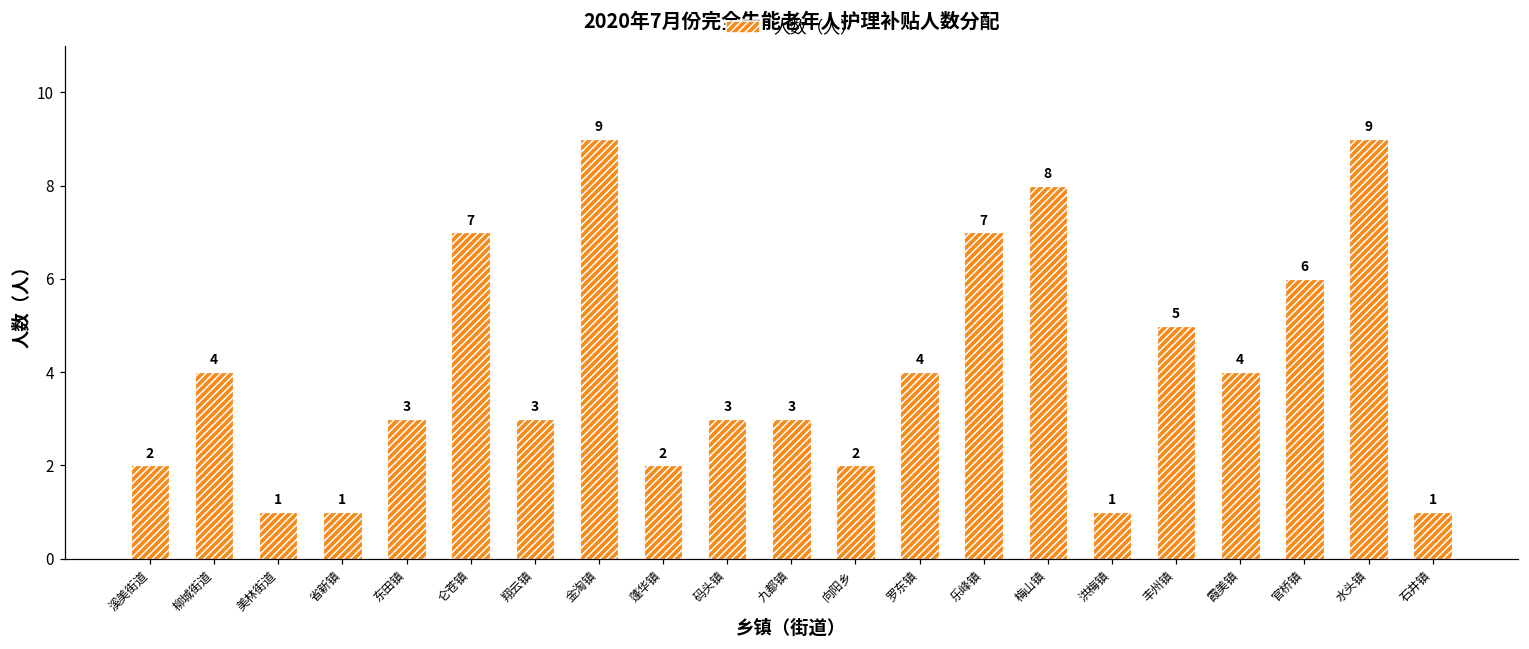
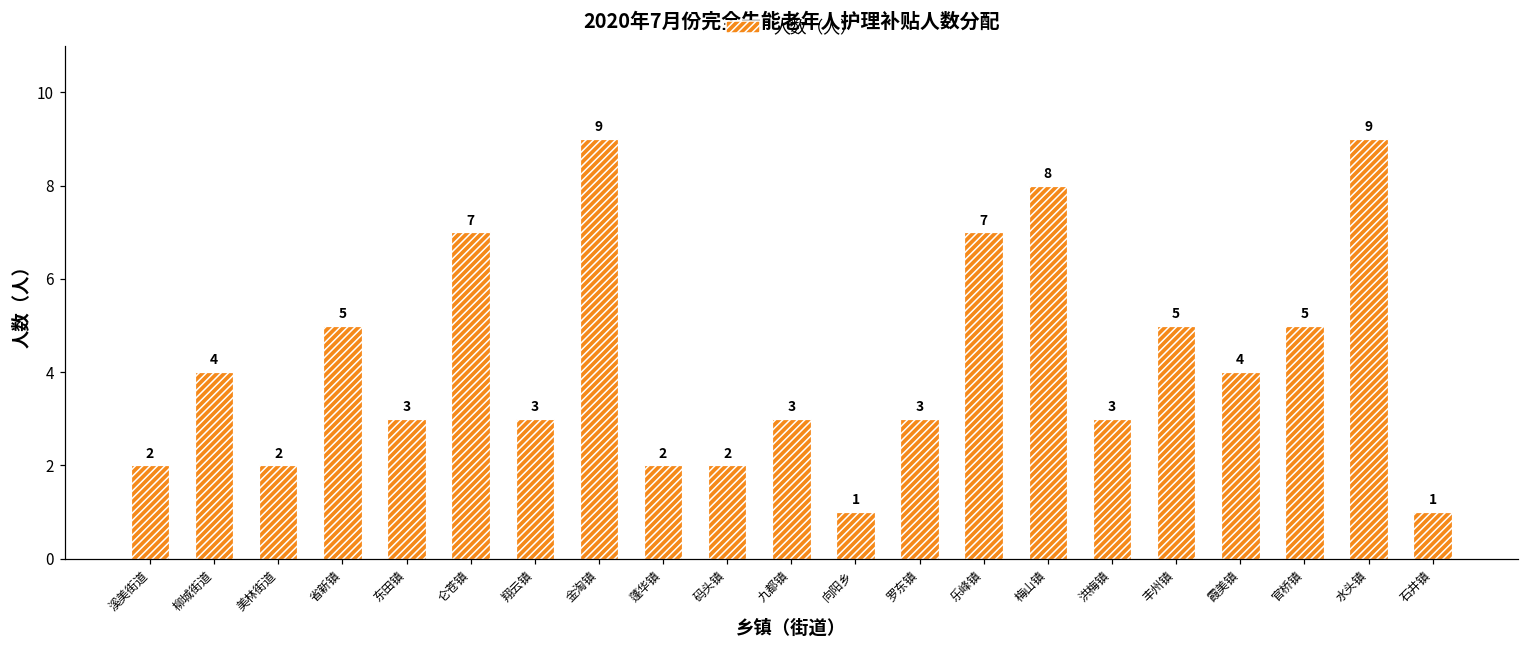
  {
    "溪美街道": 2,
    "柳城街道": 4,
-   "美林街道": 1,
-   "省新镇": 1,
+   "美林街道": 2,
+   "省新镇": 5,
    "东田镇": 3,
    "仑苍镇": 7,
    "翔云镇": 3,
    "金淘镇": 9,
    "蓬华镇": 2,
-   "码头镇": 3,
+   "码头镇": 2,
    "九都镇": 3,
-   "向阳乡": 2,
-   "罗东镇": 4,
+   "向阳乡": 1,
+   "罗东镇": 3,
    "乐峰镇": 7,
    "梅山镇": 8,
-   "洪梅镇": 1,
+   "洪梅镇": 3,
    "丰州镇": 5,
    "霞美镇": 4,
-   "官桥镇": 6,
+   "官桥镇": 5,
    "水头镇": 9,
    "石井镇": 1
  }
